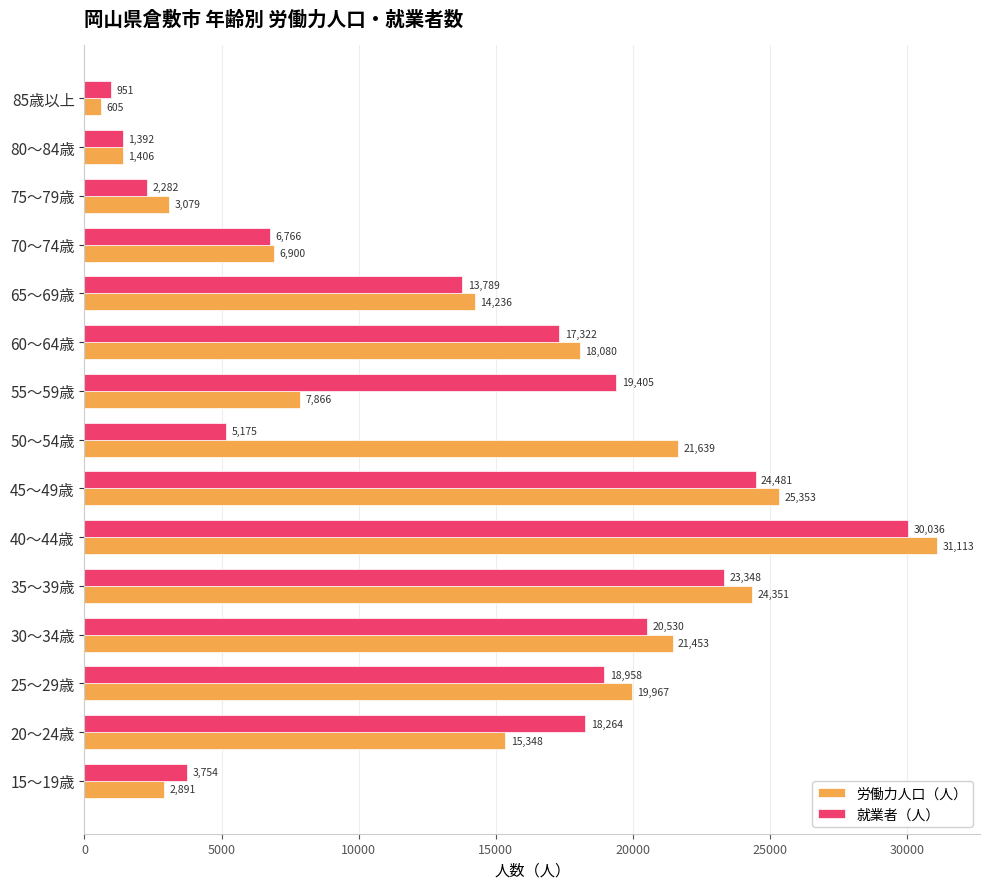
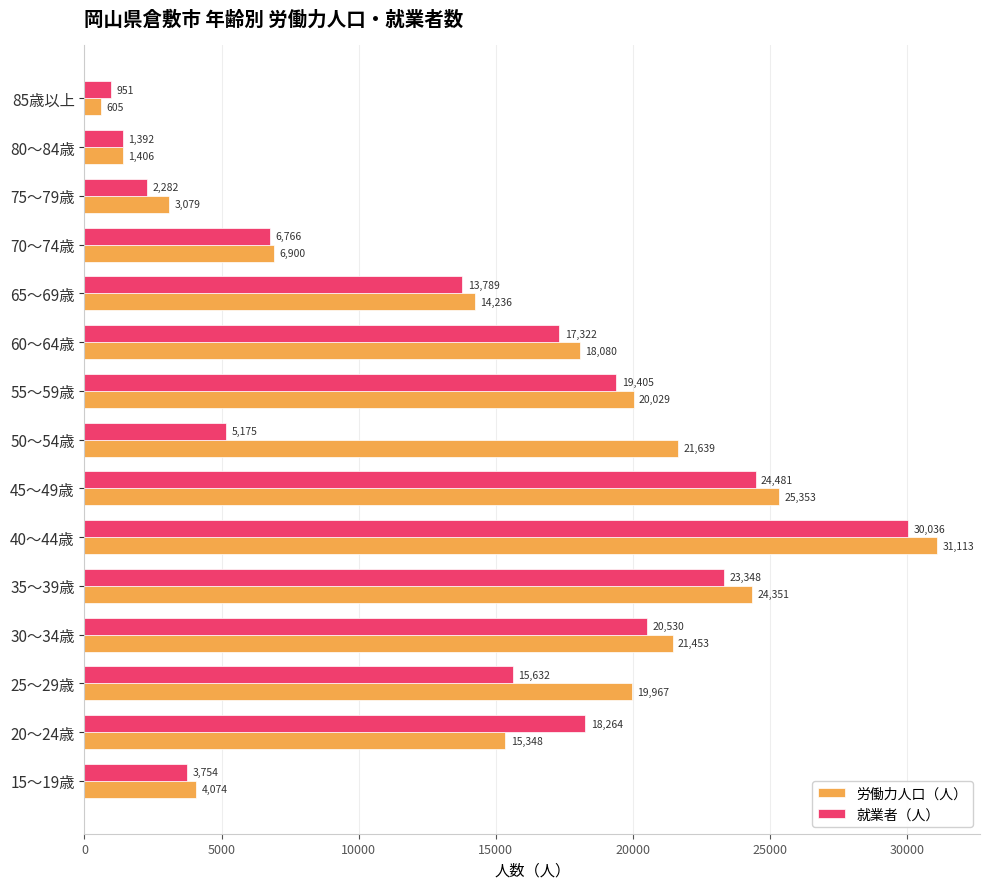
  {
    "労働力人口（人）": {
      "85歳以上": "605",
      "80～84歳": "1,406",
      "75～79歳": "3,079",
      "70～74歳": "6,900",
      "65～69歳": "14,236",
      "60～64歳": "18,080",
-     "55～59歳": "7,866",
+     "55～59歳": "20,029",
      "50～54歳": "21,639",
      "45～49歳": "25,353",
      "40～44歳": "31,113",
      "35～39歳": "24,351",
      "30～34歳": "21,453",
      "25～29歳": "19,967",
      "20～24歳": "15,348",
-     "15～19歳": "2,891"
+     "15～19歳": "4,074"
    },
    "就業者（人）": {
      "85歳以上": "951",
      "80～84歳": "1,392",
      "75～79歳": "2,282",
      "70～74歳": "6,766",
      "65～69歳": "13,789",
      "60～64歳": "17,322",
      "55～59歳": "19,405",
      "50～54歳": "5,175",
      "45～49歳": "24,481",
      "40～44歳": "30,036",
      "35～39歳": "23,348",
      "30～34歳": "20,530",
-     "25～29歳": "18,958",
+     "25～29歳": "15,632",
      "20～24歳": "18,264",
      "15～19歳": "3,754"
    }
  }
